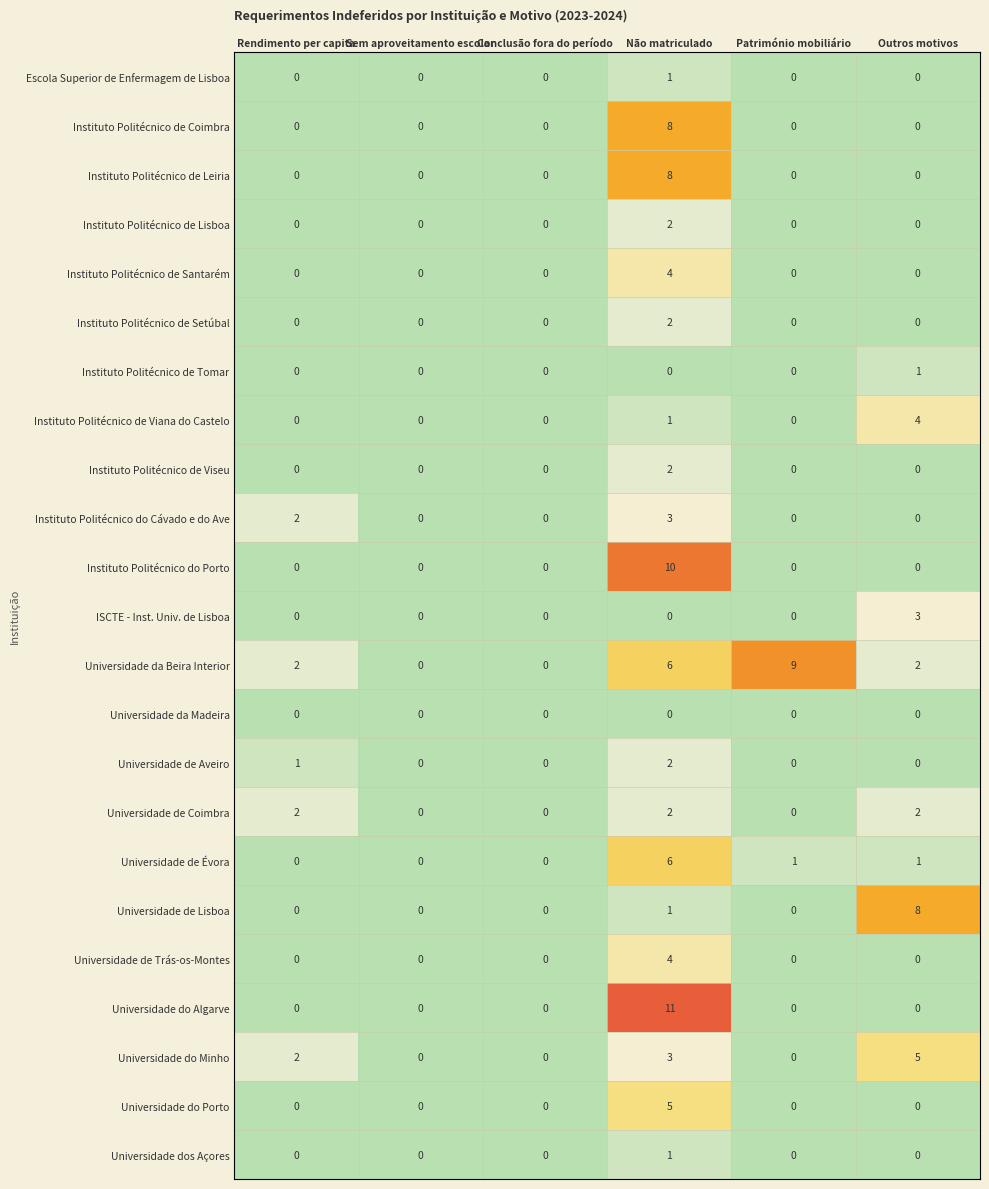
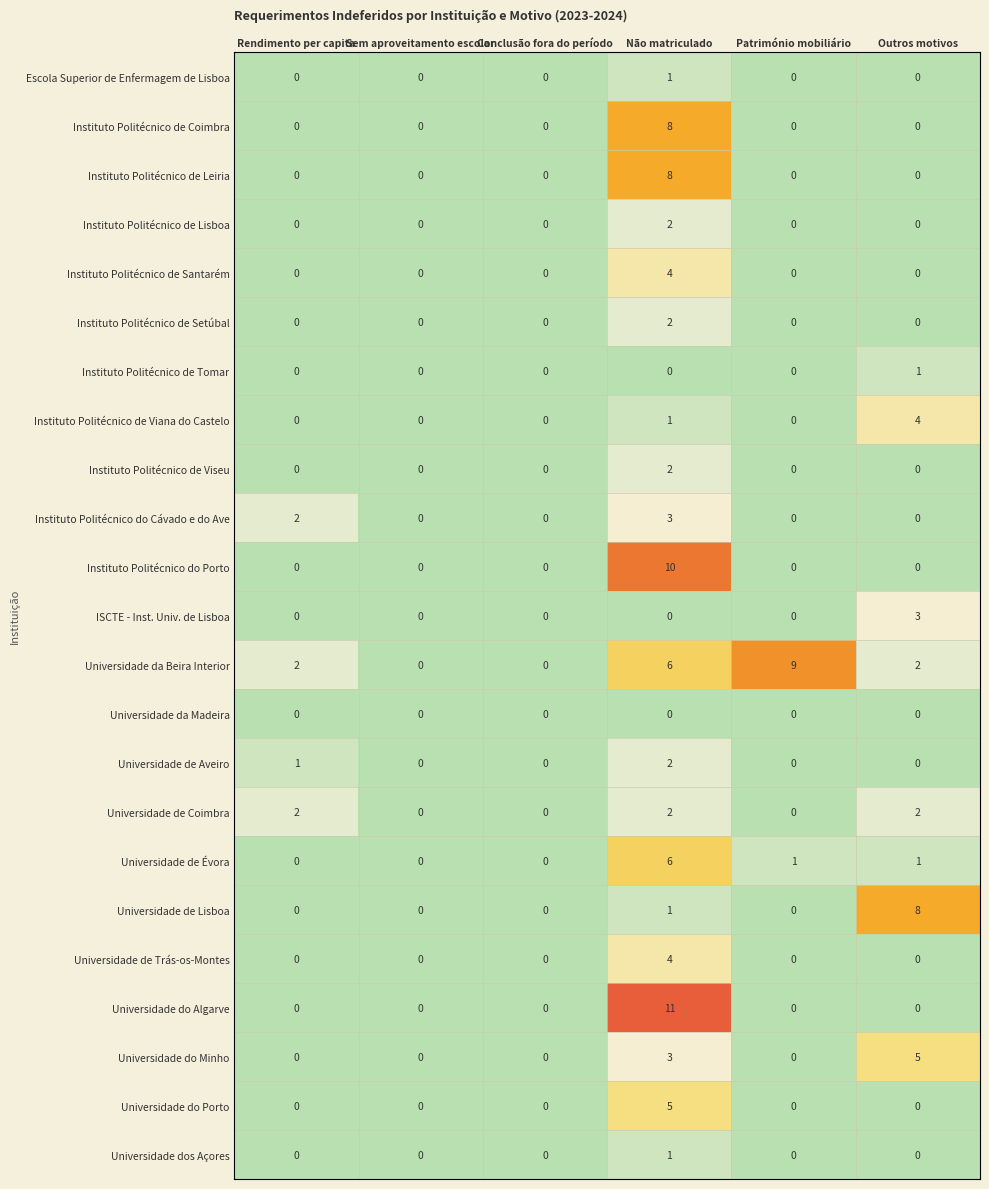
  {
    "Escola Superior de Enfermagem de Lisboa": {
      "Rendimento per capita": 0,
      "Sem aproveitamento escolar": 0,
      "Conclusão fora do período": 0,
      "Não matriculado": 1,
      "Património mobiliário": 0,
      "Outros motivos": 0
    },
    "Instituto Politécnico de Coimbra": {
      "Rendimento per capita": 0,
      "Sem aproveitamento escolar": 0,
      "Conclusão fora do período": 0,
      "Não matriculado": 8,
      "Património mobiliário": 0,
      "Outros motivos": 0
    },
    "Instituto Politécnico de Leiria": {
      "Rendimento per capita": 0,
      "Sem aproveitamento escolar": 0,
      "Conclusão fora do período": 0,
      "Não matriculado": 8,
      "Património mobiliário": 0,
      "Outros motivos": 0
    },
    "Instituto Politécnico de Lisboa": {
      "Rendimento per capita": 0,
      "Sem aproveitamento escolar": 0,
      "Conclusão fora do período": 0,
      "Não matriculado": 2,
      "Património mobiliário": 0,
      "Outros motivos": 0
    },
    "Instituto Politécnico de Santarém": {
      "Rendimento per capita": 0,
      "Sem aproveitamento escolar": 0,
      "Conclusão fora do período": 0,
      "Não matriculado": 4,
      "Património mobiliário": 0,
      "Outros motivos": 0
    },
    "Instituto Politécnico de Setúbal": {
      "Rendimento per capita": 0,
      "Sem aproveitamento escolar": 0,
      "Conclusão fora do período": 0,
      "Não matriculado": 2,
      "Património mobiliário": 0,
      "Outros motivos": 0
    },
    "Instituto Politécnico de Tomar": {
      "Rendimento per capita": 0,
      "Sem aproveitamento escolar": 0,
      "Conclusão fora do período": 0,
      "Não matriculado": 0,
      "Património mobiliário": 0,
      "Outros motivos": 1
    },
    "Instituto Politécnico de Viana do Castelo": {
      "Rendimento per capita": 0,
      "Sem aproveitamento escolar": 0,
      "Conclusão fora do período": 0,
      "Não matriculado": 1,
      "Património mobiliário": 0,
      "Outros motivos": 4
    },
    "Instituto Politécnico de Viseu": {
      "Rendimento per capita": 0,
      "Sem aproveitamento escolar": 0,
      "Conclusão fora do período": 0,
      "Não matriculado": 2,
      "Património mobiliário": 0,
      "Outros motivos": 0
    },
    "Instituto Politécnico do Cávado e do Ave": {
      "Rendimento per capita": 2,
      "Sem aproveitamento escolar": 0,
      "Conclusão fora do período": 0,
      "Não matriculado": 3,
      "Património mobiliário": 0,
      "Outros motivos": 0
    },
    "Instituto Politécnico do Porto": {
      "Rendimento per capita": 0,
      "Sem aproveitamento escolar": 0,
      "Conclusão fora do período": 0,
      "Não matriculado": 10,
      "Património mobiliário": 0,
      "Outros motivos": 0
    },
    "ISCTE - Inst. Univ. de Lisboa": {
      "Rendimento per capita": 0,
      "Sem aproveitamento escolar": 0,
      "Conclusão fora do período": 0,
      "Não matriculado": 0,
      "Património mobiliário": 0,
      "Outros motivos": 3
    },
    "Universidade da Beira Interior": {
      "Rendimento per capita": 2,
      "Sem aproveitamento escolar": 0,
      "Conclusão fora do período": 0,
      "Não matriculado": 6,
      "Património mobiliário": 9,
      "Outros motivos": 2
    },
    "Universidade da Madeira": {
      "Rendimento per capita": 0,
      "Sem aproveitamento escolar": 0,
      "Conclusão fora do período": 0,
      "Não matriculado": 0,
      "Património mobiliário": 0,
      "Outros motivos": 0
    },
    "Universidade de Aveiro": {
      "Rendimento per capita": 1,
      "Sem aproveitamento escolar": 0,
      "Conclusão fora do período": 0,
      "Não matriculado": 2,
      "Património mobiliário": 0,
      "Outros motivos": 0
    },
    "Universidade de Coimbra": {
      "Rendimento per capita": 2,
      "Sem aproveitamento escolar": 0,
      "Conclusão fora do período": 0,
      "Não matriculado": 2,
      "Património mobiliário": 0,
      "Outros motivos": 2
    },
    "Universidade de Évora": {
      "Rendimento per capita": 0,
      "Sem aproveitamento escolar": 0,
      "Conclusão fora do período": 0,
      "Não matriculado": 6,
      "Património mobiliário": 1,
      "Outros motivos": 1
    },
    "Universidade de Lisboa": {
      "Rendimento per capita": 0,
      "Sem aproveitamento escolar": 0,
      "Conclusão fora do período": 0,
      "Não matriculado": 1,
      "Património mobiliário": 0,
      "Outros motivos": 8
    },
    "Universidade de Trás-os-Montes": {
      "Rendimento per capita": 0,
      "Sem aproveitamento escolar": 0,
      "Conclusão fora do período": 0,
      "Não matriculado": 4,
      "Património mobiliário": 0,
      "Outros motivos": 0
    },
    "Universidade do Algarve": {
      "Rendimento per capita": 0,
      "Sem aproveitamento escolar": 0,
      "Conclusão fora do período": 0,
      "Não matriculado": 11,
      "Património mobiliário": 0,
      "Outros motivos": 0
    },
    "Universidade do Minho": {
-     "Rendimento per capita": 2,
+     "Rendimento per capita": 0,
      "Sem aproveitamento escolar": 0,
      "Conclusão fora do período": 0,
      "Não matriculado": 3,
      "Património mobiliário": 0,
      "Outros motivos": 5
    },
    "Universidade do Porto": {
      "Rendimento per capita": 0,
      "Sem aproveitamento escolar": 0,
      "Conclusão fora do período": 0,
      "Não matriculado": 5,
      "Património mobiliário": 0,
      "Outros motivos": 0
    },
    "Universidade dos Açores": {
      "Rendimento per capita": 0,
      "Sem aproveitamento escolar": 0,
      "Conclusão fora do período": 0,
      "Não matriculado": 1,
      "Património mobiliário": 0,
      "Outros motivos": 0
    }
  }
